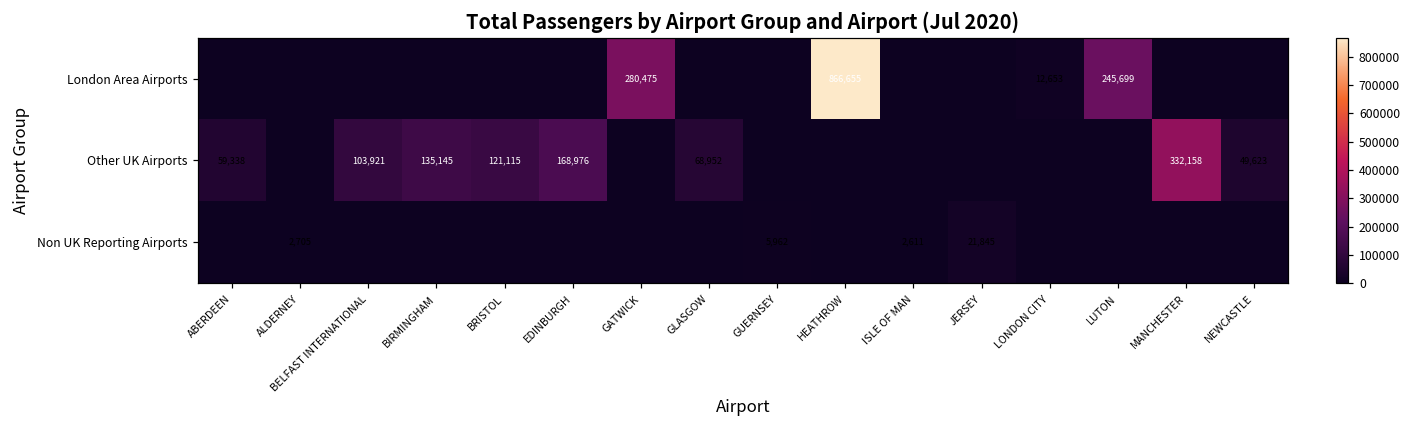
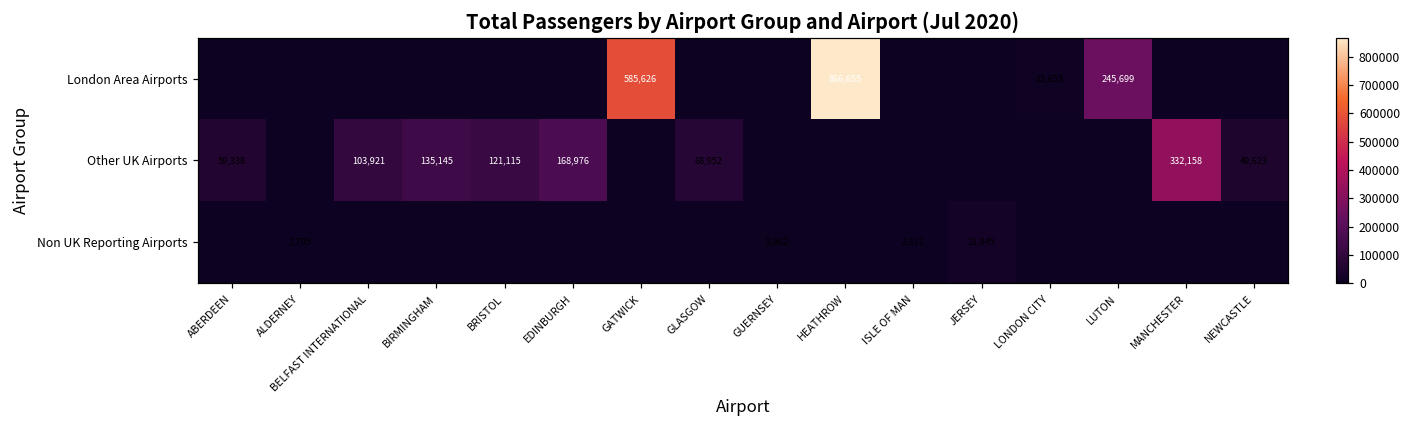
  {
    "London Area Airports": {
-     "GATWICK": "280,475",
+     "GATWICK": "585,626",
      "HEATHROW": "866,655",
      "LUTON": "245,699"
    },
    "Other UK Airports": {
      "ABERDEEN": "59,338",
      "BELFAST INTERNATIONAL": "103,921",
      "BIRMINGHAM": "135,145",
      "BRISTOL": "121,115",
      "EDINBURGH": "168,976",
      "GLASGOW": "68,952",
      "MANCHESTER": "332,158"
    }
  }
